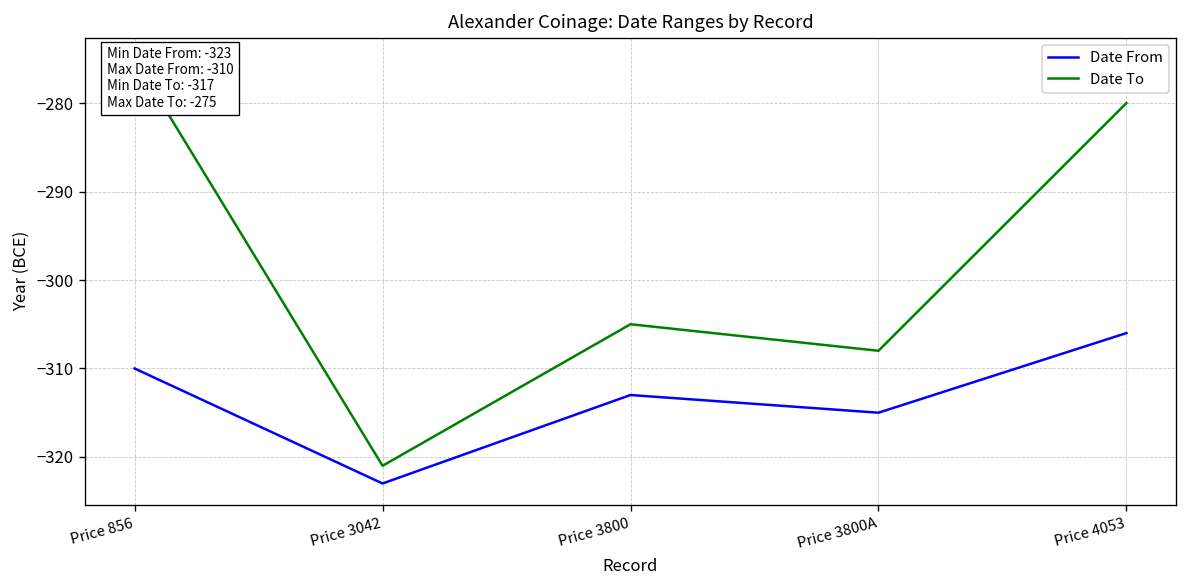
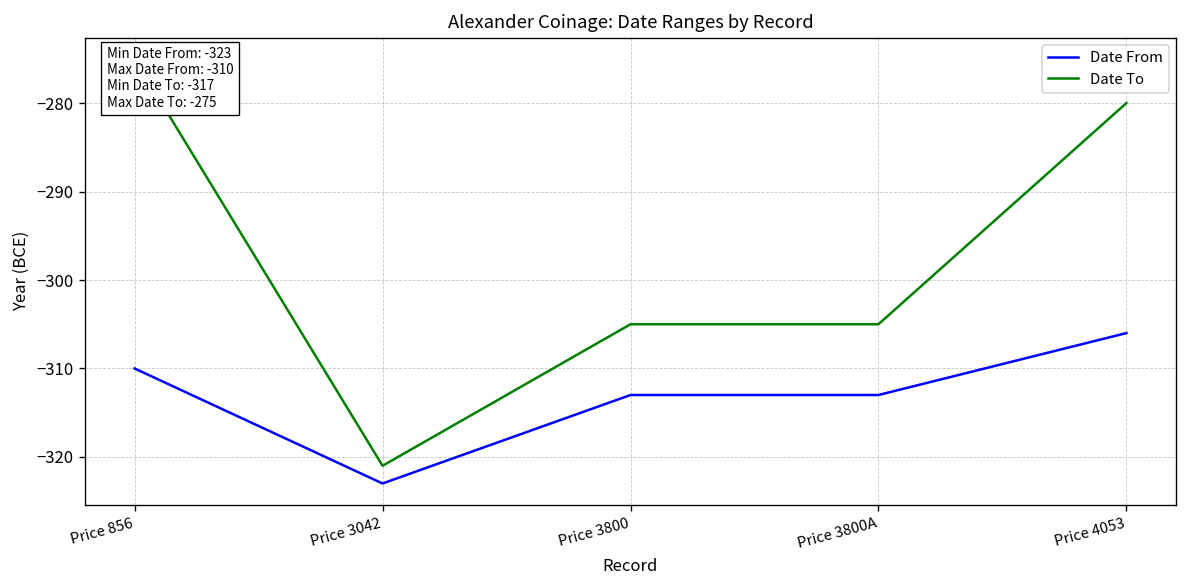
  {
    "Date From": {
      "Price 856": -310,
      "Price 3042": -323,
      "Price 3800": -313,
-     "Price 3800A": -315,
+     "Price 3800A": -313,
      "Price 4053": -306
    },
    "Date To": {
      "Price 3042": -321,
      "Price 3800": -305,
-     "Price 3800A": -308,
+     "Price 3800A": -305,
      "Price 4053": -280
    }
  }
